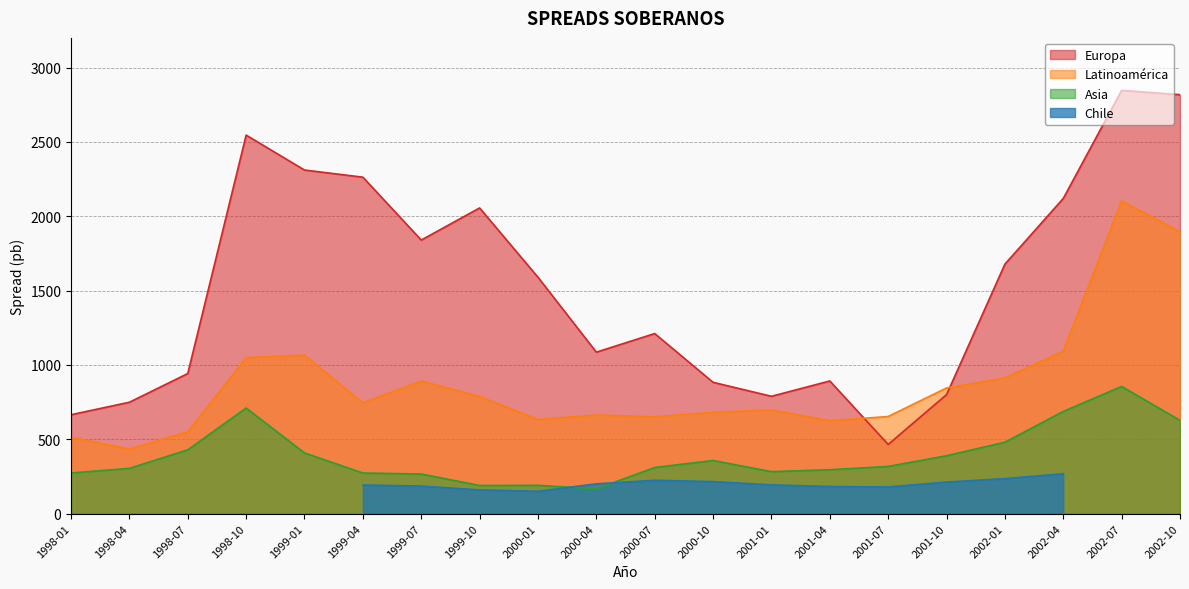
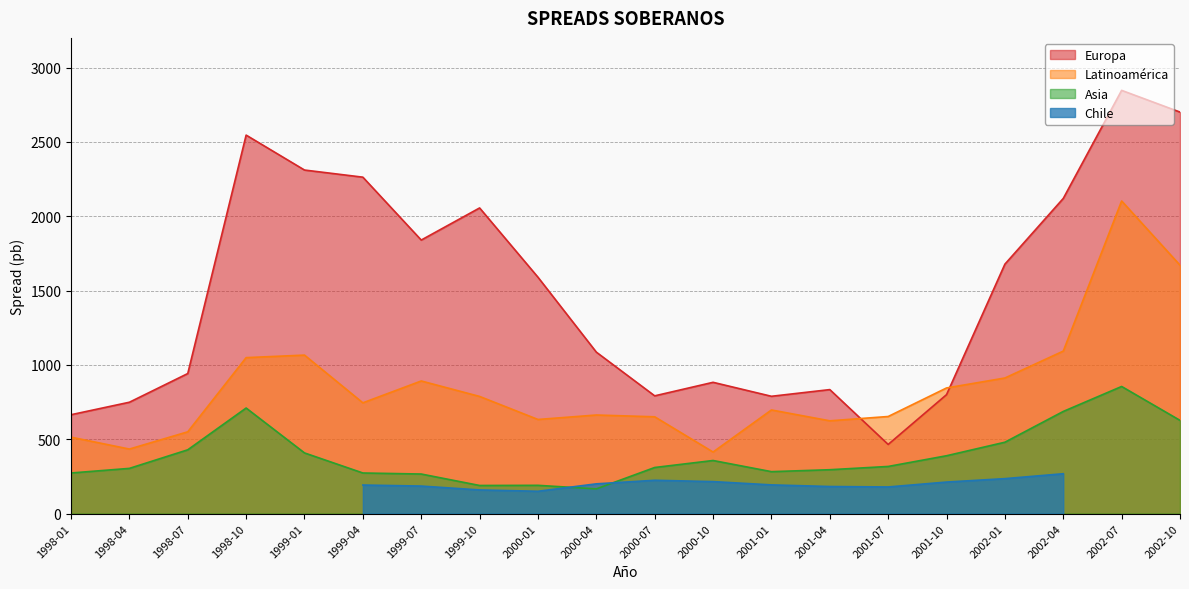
  {
    "Europa": {
      "1998-01": 670,
      "1998-04": 750,
      "1998-07": 940,
      "1998-10": 2550,
      "1999-01": 2310,
      "1999-04": 2260,
      "1999-07": 1840,
      "1999-10": 2060,
      "2000-01": 1590,
      "2000-04": 1090,
-     "2000-07": 1210,
+     "2000-07": 790,
      "2000-10": 880,
      "2001-01": 790,
-     "2001-04": 890,
+     "2001-04": 830,
      "2001-07": 470,
      "2001-10": 800,
      "2002-01": 1680,
      "2002-04": 2120,
-     "2002-10": 2820
+     "2002-10": 2700
    },
    "Latinoamérica": {
      "1998-01": 510,
      "1998-04": 430,
      "1998-07": 550,
      "1998-10": 1050,
      "1999-01": 1070,
      "1999-04": 750,
      "1999-07": 890,
      "1999-10": 790,
      "2000-01": 630,
      "2000-04": 660,
      "2000-07": 650,
-     "2000-10": 680,
+     "2000-10": 410,
      "2001-01": 700,
      "2001-04": 620,
      "2001-07": 650,
      "2001-10": 850,
      "2002-01": 910,
      "2002-04": 1090,
      "2002-07": 2100,
-     "2002-10": 1900
+     "2002-10": 1670
    },
    "Asia": {
      "1998-01": 270,
      "1998-04": 300,
      "1998-07": 430,
      "1998-10": 710,
      "1999-01": 410,
      "1999-04": 270,
      "1999-07": 270,
      "1999-10": 190,
      "2000-01": 190,
      "2000-04": 170,
      "2000-07": 310,
      "2000-10": 360,
      "2001-01": 280,
      "2001-04": 300,
      "2001-07": 320,
      "2001-10": 390,
      "2002-01": 480,
      "2002-04": 690,
      "2002-07": 860,
      "2002-10": 630
    },
    "Chile": {
      "1999-04": 190,
      "1999-07": 190,
      "1999-10": 160,
      "2000-01": 150,
      "2000-04": 200,
      "2000-07": 220,
      "2000-10": 220,
      "2001-01": 190,
      "2001-04": 180,
      "2001-07": 180,
      "2001-10": 210,
      "2002-01": 240,
      "2002-04": 270
    }
  }
